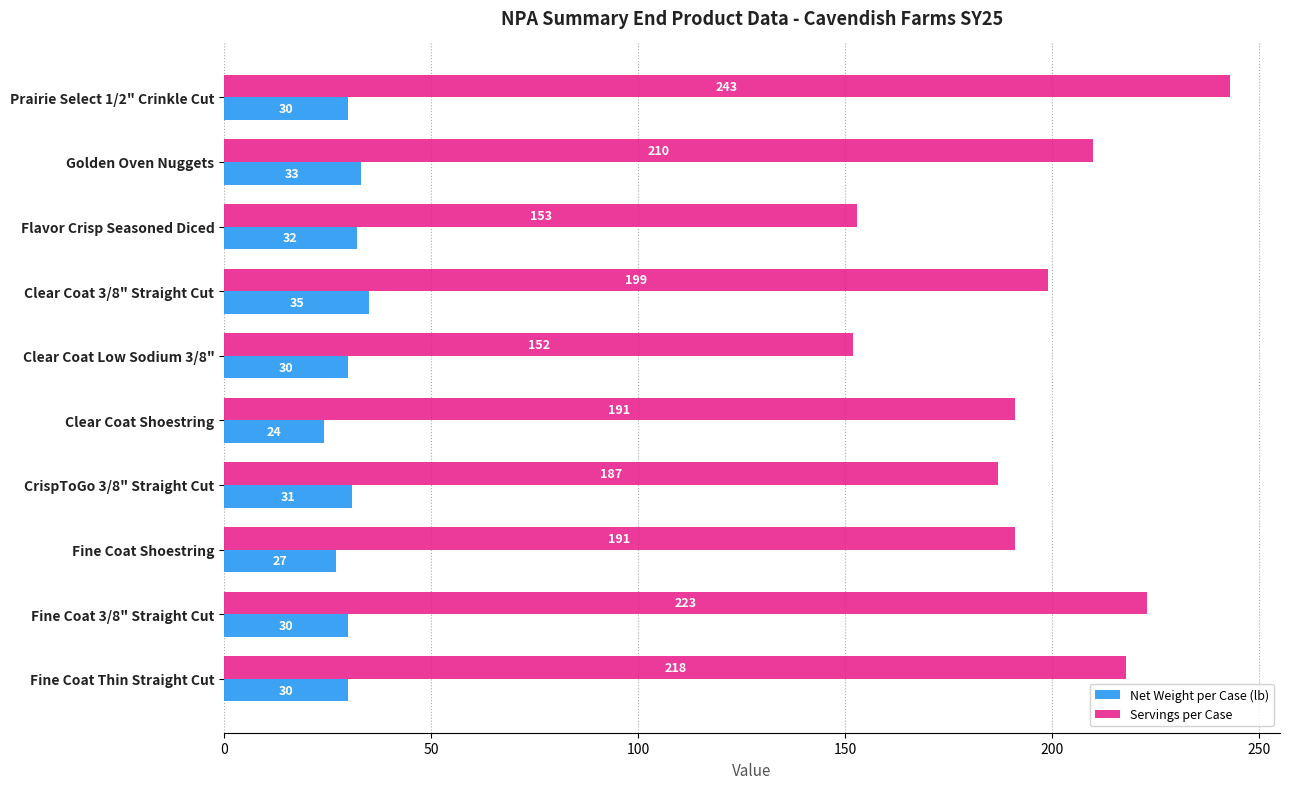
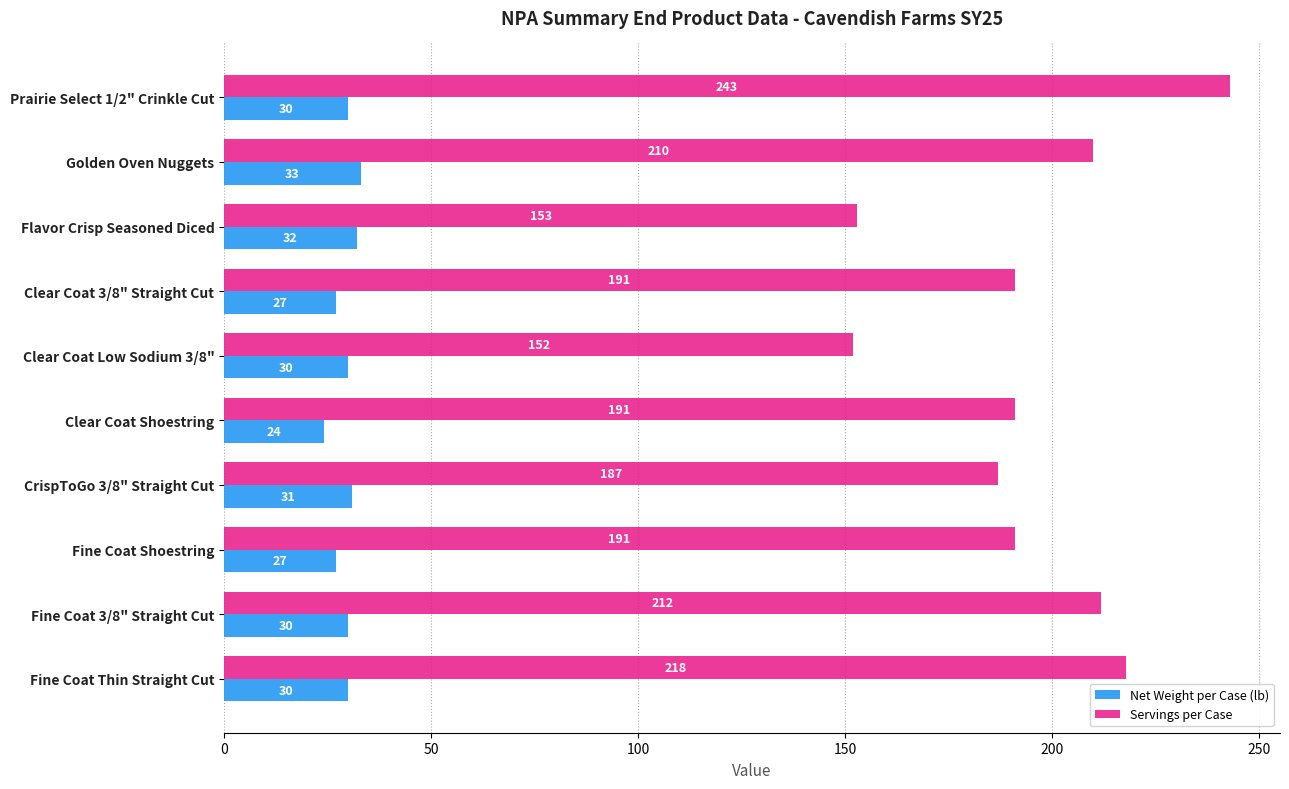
  {
    "Net Weight per Case (lb)": {
      "Prairie Select 1/2\" Crinkle Cut": 30,
      "Golden Oven Nuggets": 33,
      "Flavor Crisp Seasoned Diced": 32,
-     "Clear Coat 3/8\" Straight Cut": 35,
+     "Clear Coat 3/8\" Straight Cut": 27,
      "Clear Coat Low Sodium 3/8\"": 30,
      "Clear Coat Shoestring": 24,
      "CrispToGo 3/8\" Straight Cut": 31,
      "Fine Coat Shoestring": 27,
      "Fine Coat 3/8\" Straight Cut": 30,
      "Fine Coat Thin Straight Cut": 30
    },
    "Servings per Case": {
      "Prairie Select 1/2\" Crinkle Cut": 243,
      "Golden Oven Nuggets": 210,
      "Flavor Crisp Seasoned Diced": 153,
-     "Clear Coat 3/8\" Straight Cut": 199,
+     "Clear Coat 3/8\" Straight Cut": 191,
      "Clear Coat Low Sodium 3/8\"": 152,
      "Clear Coat Shoestring": 191,
      "CrispToGo 3/8\" Straight Cut": 187,
      "Fine Coat Shoestring": 191,
-     "Fine Coat 3/8\" Straight Cut": 223,
+     "Fine Coat 3/8\" Straight Cut": 212,
      "Fine Coat Thin Straight Cut": 218
    }
  }
